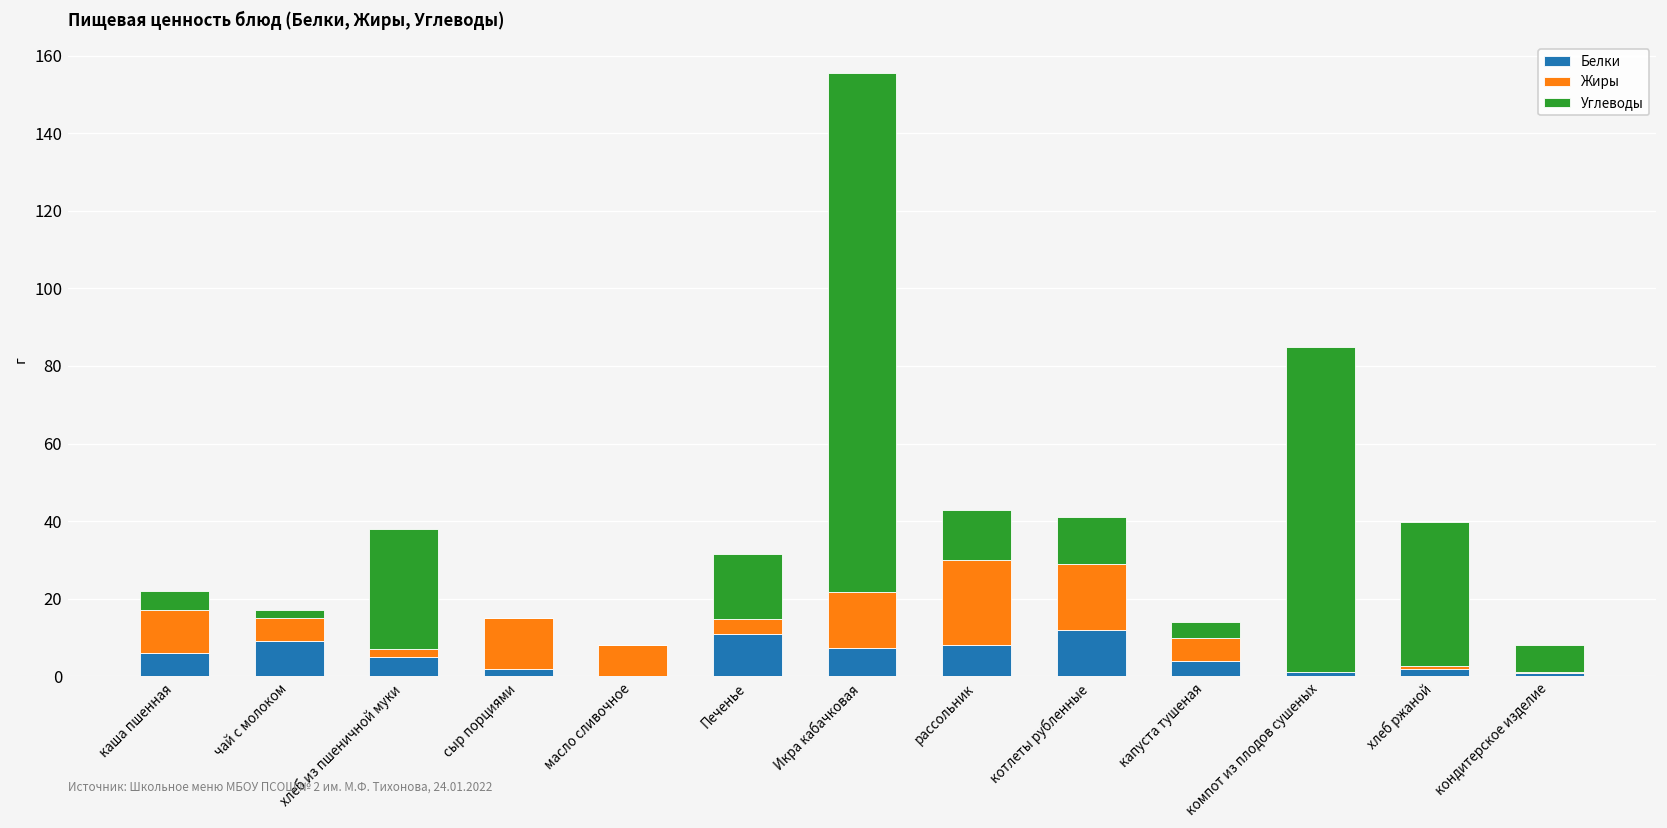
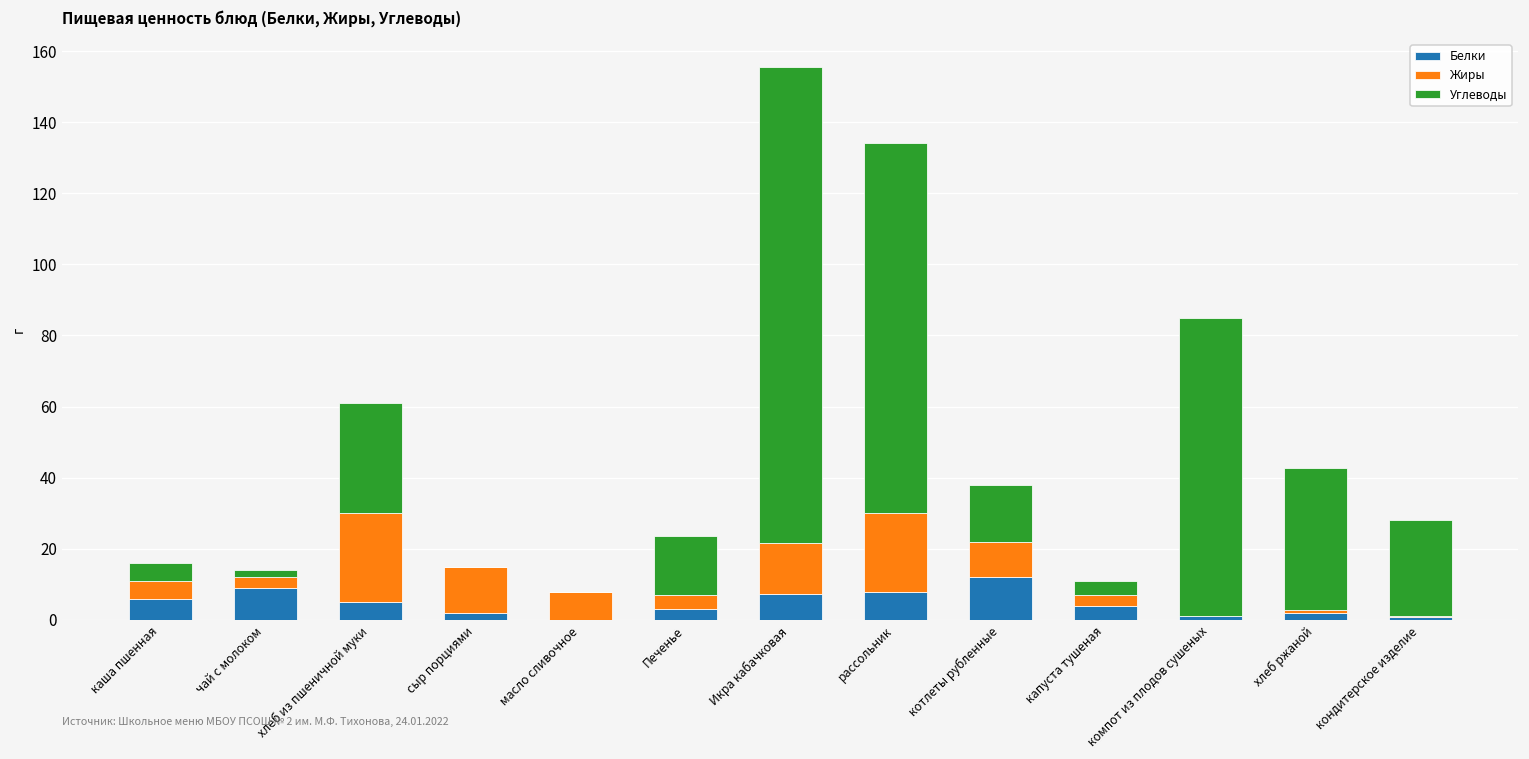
  {
    "Белки": {
      "каша пшенная": 6,
      "чай с молоком": 9,
      "хлеб из пшеничной муки": 5,
      "сыр порциями": 2,
      "масло сливочное": 0,
-     "Печенье": 11,
+     "Печенье": 3,
      "Икра кабачковая": 7,
      "рассольник": 8,
      "котлеты рубленные": 12,
      "капуста тушеная": 4,
      "компот из плодов сушеных": 1,
      "хлеб ржаной": 2,
      "кондитерское изделие": 1
    },
    "Жиры": {
-     "каша пшенная": 11,
-     "чай с молоком": 6,
-     "хлеб из пшеничной муки": 2,
+     "каша пшенная": 5,
+     "чай с молоком": 3,
+     "хлеб из пшеничной муки": 25,
      "сыр порциями": 13,
      "масло сливочное": 8,
      "Печенье": 4,
      "Икра кабачковая": 15,
      "рассольник": 22,
-     "котлеты рубленные": 17,
-     "капуста тушеная": 6,
+     "котлеты рубленные": 10,
+     "капуста тушеная": 3,
      "компот из плодов сушеных": 0
    },
    "Углеводы": {
      "каша пшенная": 5,
      "чай с молоком": 2,
      "хлеб из пшеничной муки": 31,
      "сыр порциями": 0,
      "масло сливочное": 0,
      "Печенье": 17,
      "Икра кабачковая": 134,
-     "рассольник": 13,
-     "котлеты рубленные": 12,
+     "рассольник": 104,
+     "котлеты рубленные": 16,
      "капуста тушеная": 4,
      "компот из плодов сушеных": 84,
-     "хлеб ржаной": 37,
-     "кондитерское изделие": 7
+     "хлеб ржаной": 40,
+     "кондитерское изделие": 27
    }
  }
